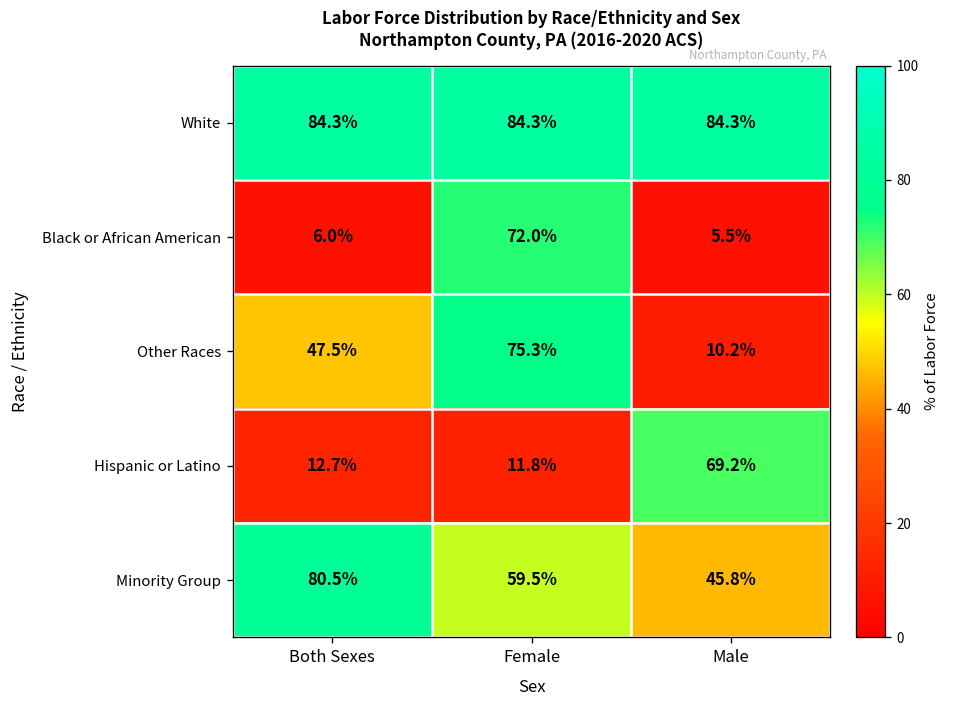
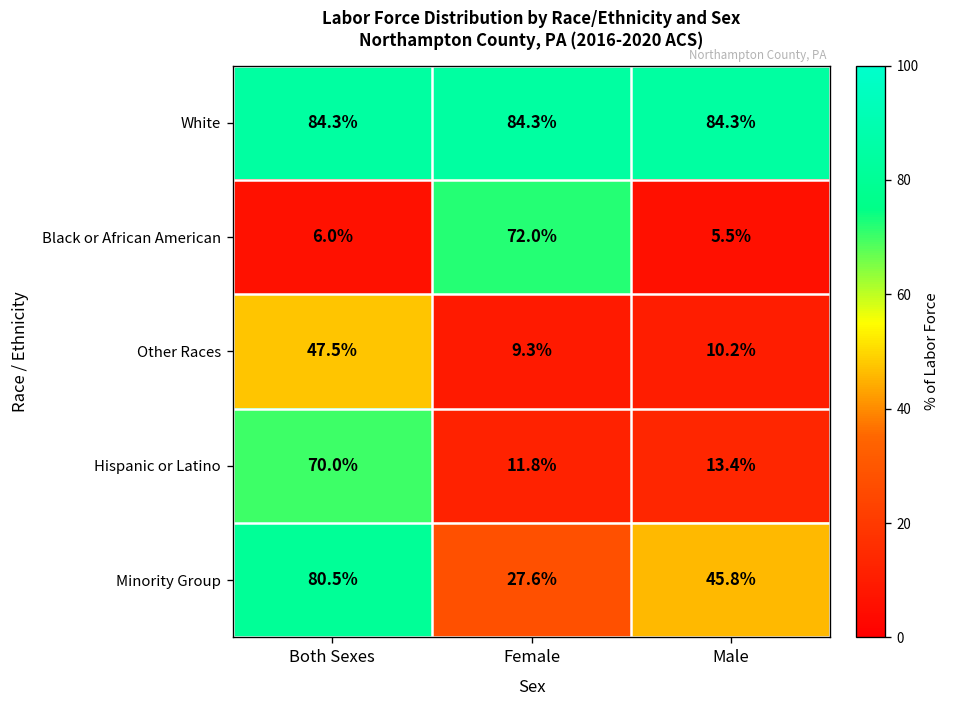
  {
    "White": {
      "Both Sexes": "84.3%",
      "Female": "84.3%",
      "Male": "84.3%"
    },
    "Black or African American": {
      "Both Sexes": "6.0%",
      "Female": "72.0%",
      "Male": "5.5%"
    },
    "Other Races": {
      "Both Sexes": "47.5%",
-     "Female": "75.3%",
+     "Female": "9.3%",
      "Male": "10.2%"
    },
    "Hispanic or Latino": {
-     "Both Sexes": "12.7%",
+     "Both Sexes": "70.0%",
      "Female": "11.8%",
-     "Male": "69.2%"
+     "Male": "13.4%"
    },
    "Minority Group": {
      "Both Sexes": "80.5%",
-     "Female": "59.5%",
+     "Female": "27.6%",
      "Male": "45.8%"
    }
  }
